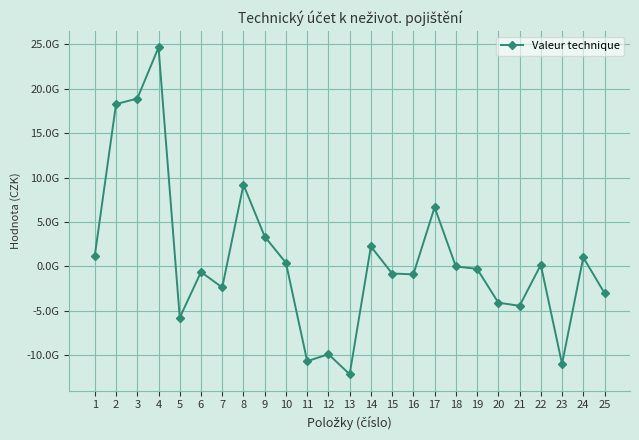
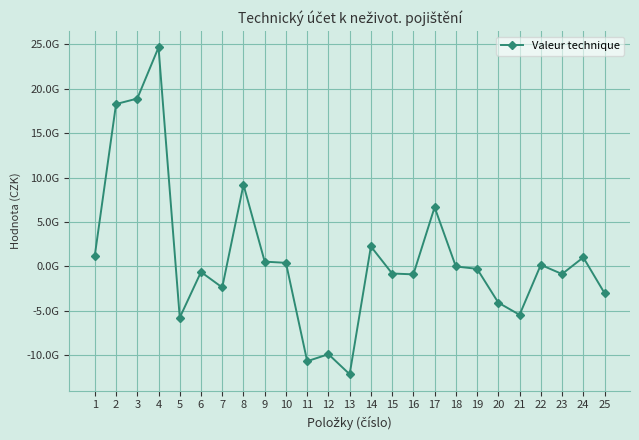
  {
    "1": 1000000000,
    "2": 18000000000,
    "3": 19000000000,
    "4": 25000000000,
    "5": -6000000000,
    "6": -1000000000,
    "7": -2000000000,
    "8": 9000000000,
-   "9": 3000000000,
+   "9": 1000000000,
    "10": 0,
    "11": -11000000000,
    "12": -10000000000,
    "13": -12000000000,
    "14": 2000000000,
    "15": -1000000000,
    "16": -1000000000,
    "17": 7000000000,
    "18": 0,
    "19": 0,
    "20": -4000000000,
-   "21": -4000000000,
+   "21": -5000000000,
    "22": 0,
-   "23": -11000000000,
+   "23": -1000000000,
    "24": 1000000000,
    "25": -3000000000
  }
